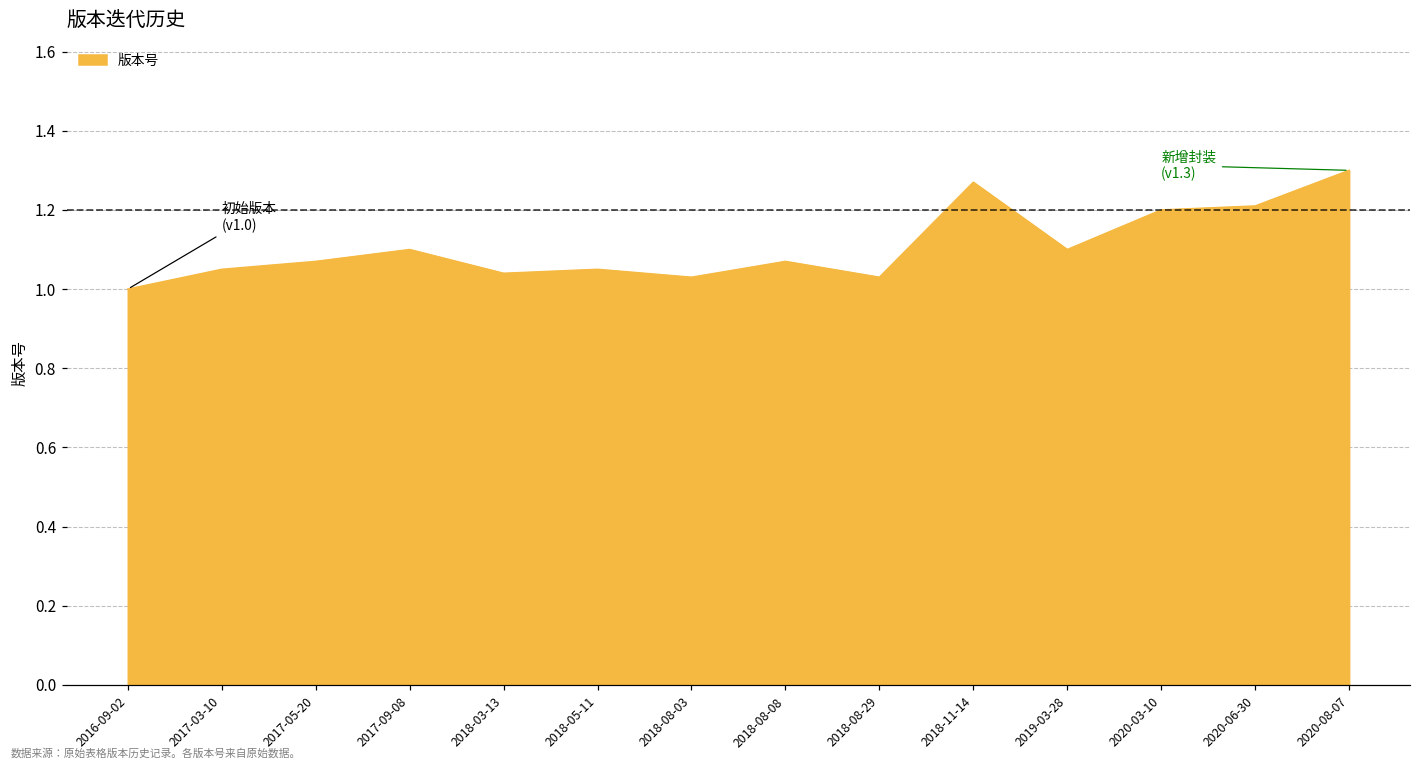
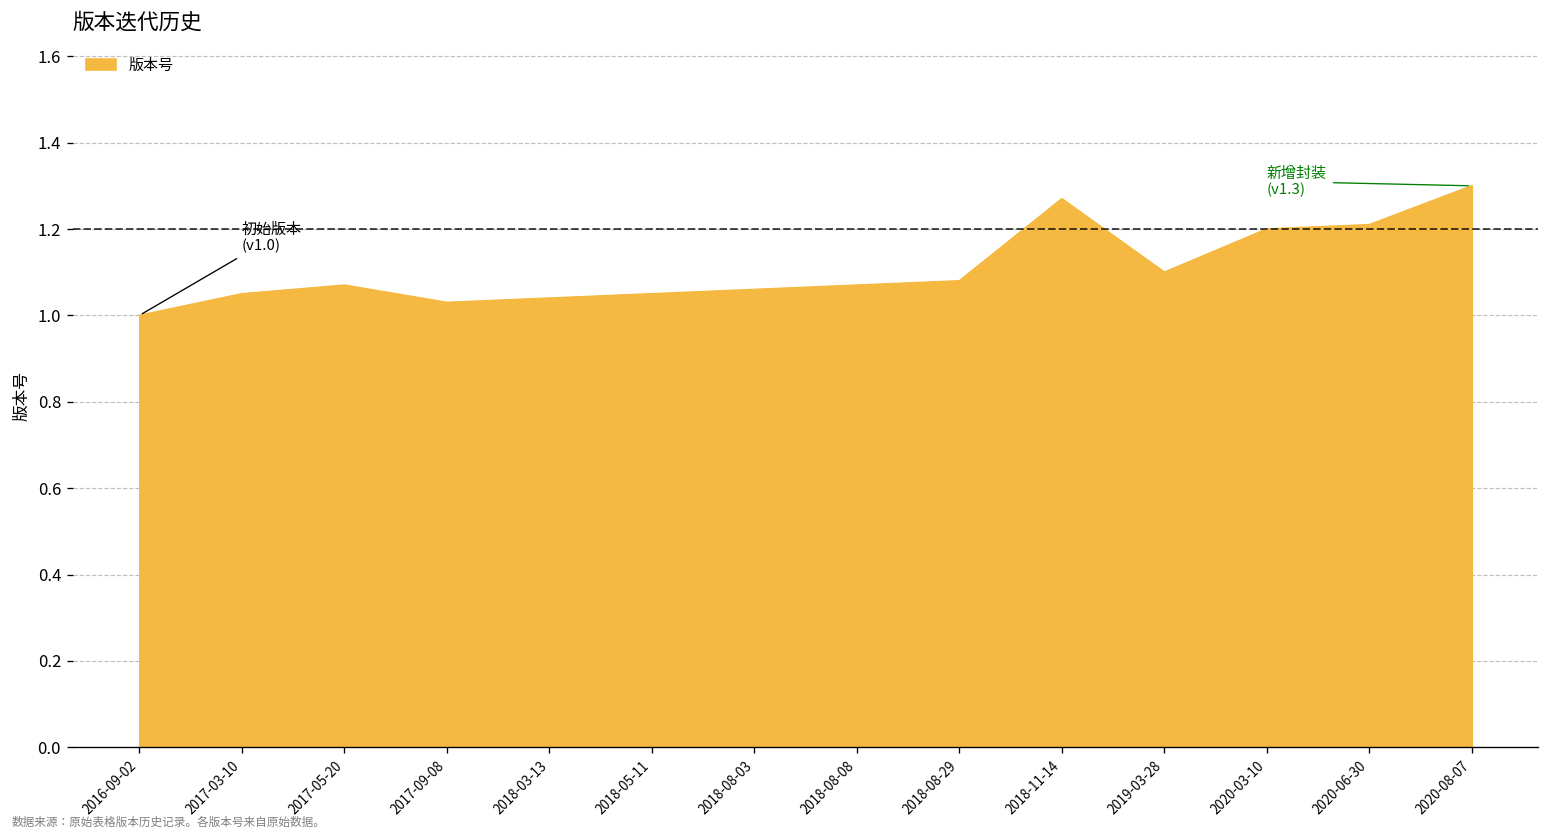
  {
    "2016-09-02": 1.00,
    "2017-03-10": 1.05,
    "2017-05-20": 1.07,
-   "2017-09-08": 1.10,
+   "2017-09-08": 1.03,
    "2018-03-13": 1.04,
    "2018-05-11": 1.05,
-   "2018-08-03": 1.03,
+   "2018-08-03": 1.06,
    "2018-08-08": 1.07,
-   "2018-08-29": 1.03,
+   "2018-08-29": 1.08,
    "2018-11-14": 1.27,
    "2019-03-28": 1.10,
    "2020-03-10": 1.20,
    "2020-06-30": 1.21,
    "2020-08-07": 1.30
  }
